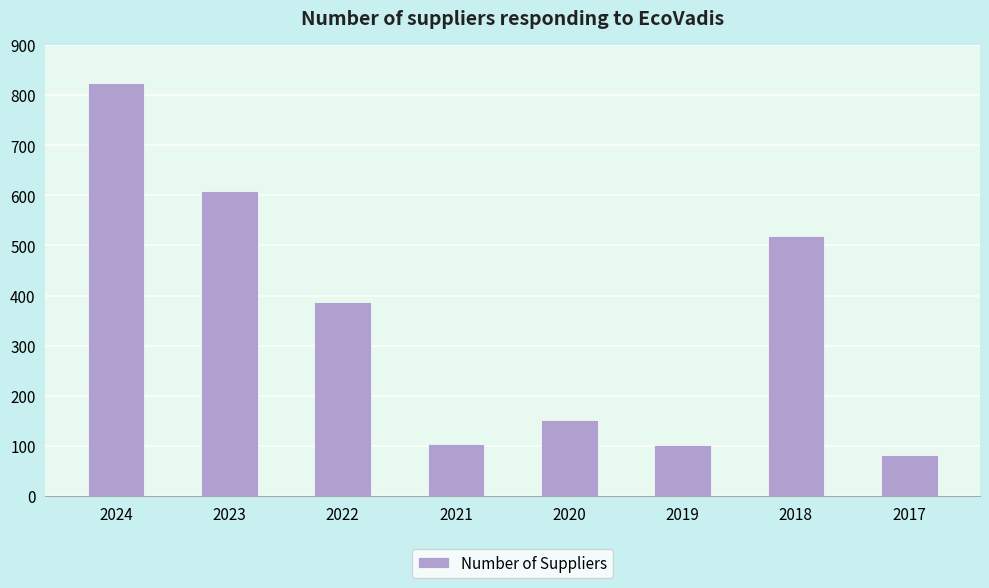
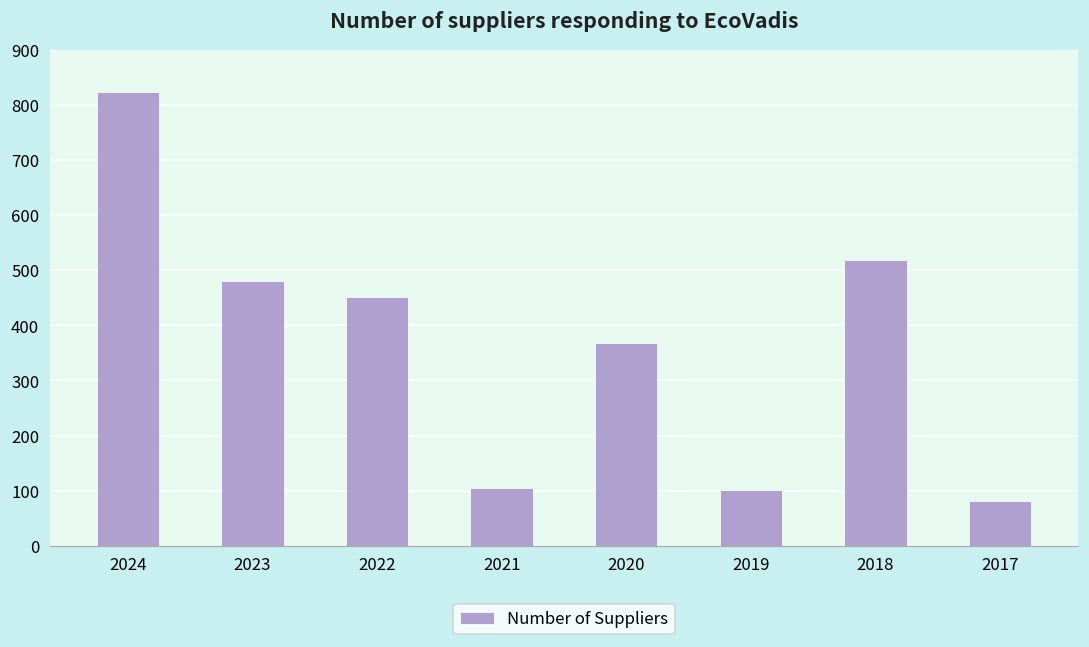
  {
    "2024": 820,
-   "2023": 610,
-   "2022": 390,
+   "2023": 480,
+   "2022": 450,
    "2021": 100,
-   "2020": 150,
+   "2020": 370,
    "2019": 100,
    "2018": 520,
    "2017": 80
  }
